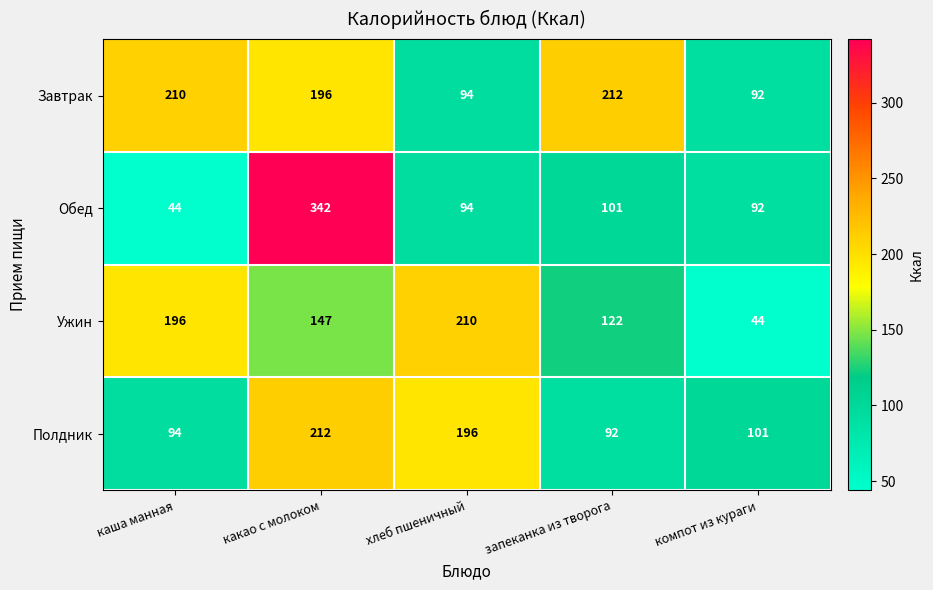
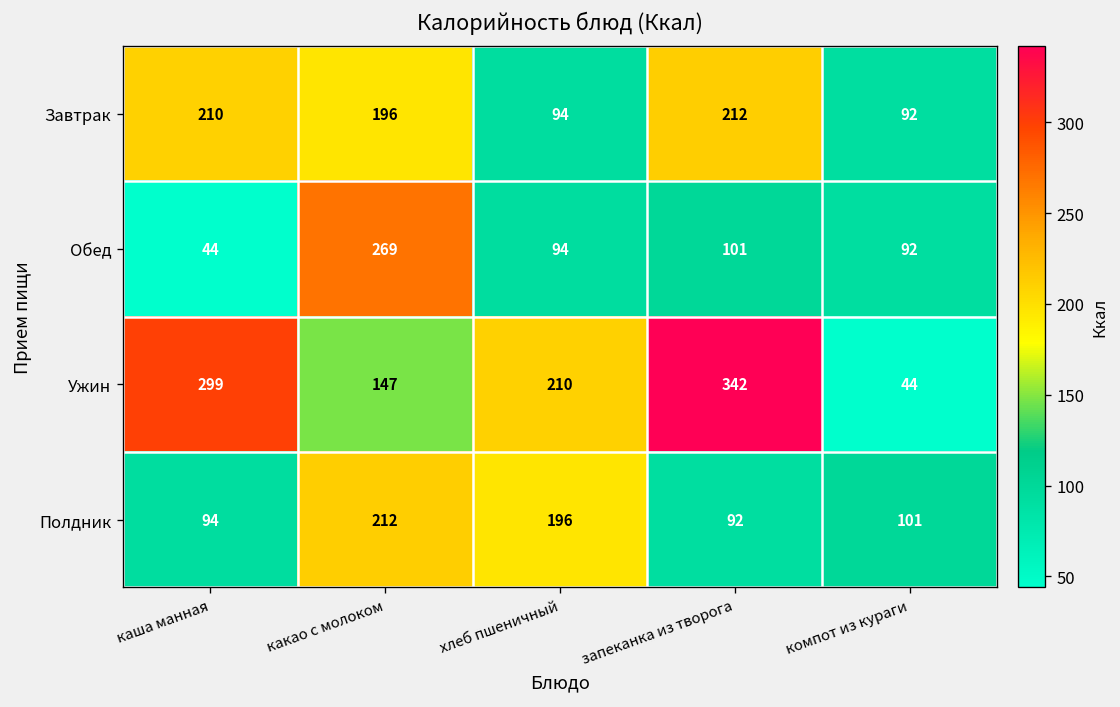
  {
    "Завтрак": {
      "каша манная": 210,
      "какао с молоком": 196,
      "хлеб пшеничный": 94,
      "запеканка из творога": 212,
      "компот из кураги": 92
    },
    "Обед": {
      "каша манная": 44,
-     "какао с молоком": 342,
+     "какао с молоком": 269,
      "хлеб пшеничный": 94,
      "запеканка из творога": 101,
      "компот из кураги": 92
    },
    "Ужин": {
-     "каша манная": 196,
+     "каша манная": 299,
      "какао с молоком": 147,
      "хлеб пшеничный": 210,
-     "запеканка из творога": 122,
+     "запеканка из творога": 342,
      "компот из кураги": 44
    },
    "Полдник": {
      "каша манная": 94,
      "какао с молоком": 212,
      "хлеб пшеничный": 196,
      "запеканка из творога": 92,
      "компот из кураги": 101
    }
  }
